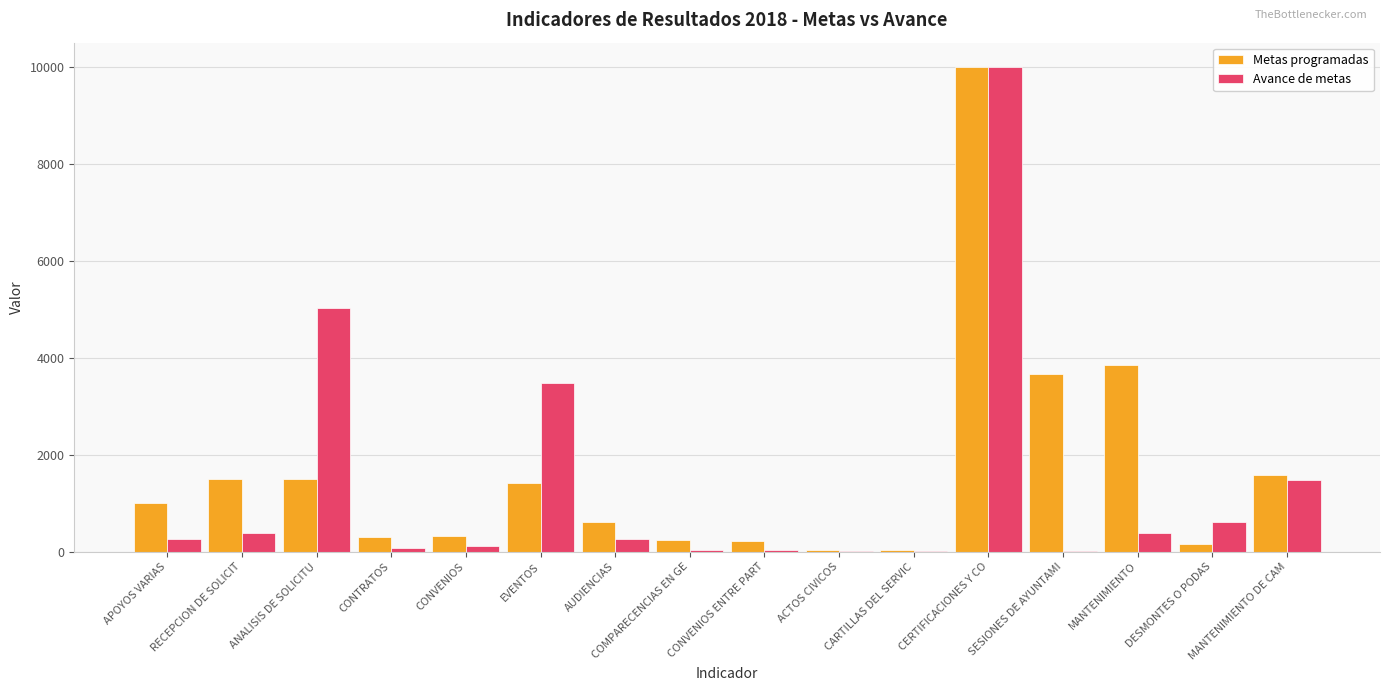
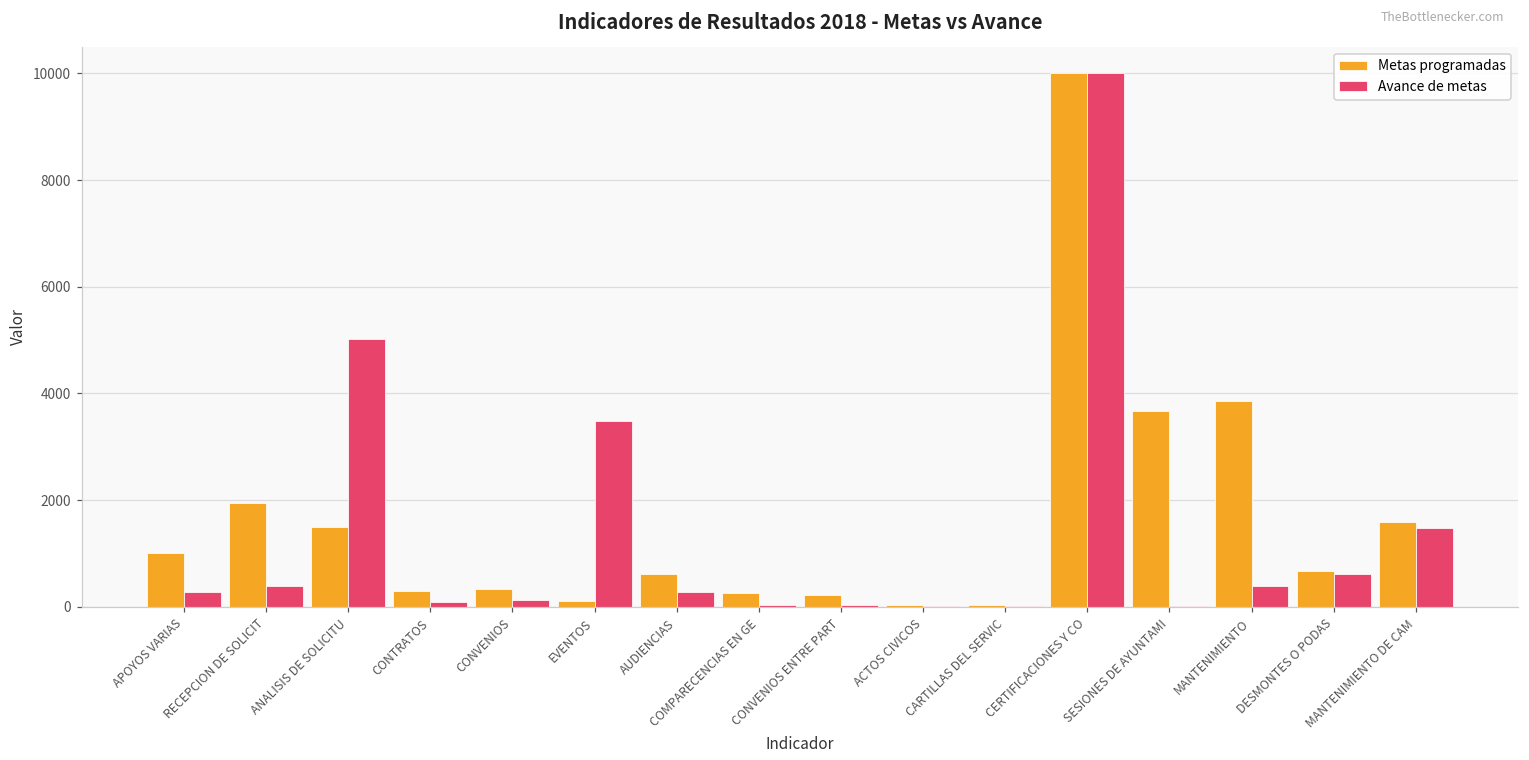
  {
    "Metas programadas": {
      "APOYOS VARIAS": 1000,
-     "RECEPCION DE SOLICIT": 1500,
+     "RECEPCION DE SOLICIT": 2000,
      "ANALISIS DE SOLICITU": 1500,
      "CONTRATOS": 300,
      "CONVENIOS": 300,
-     "EVENTOS": 1400,
+     "EVENTOS": 100,
      "AUDIENCIAS": 600,
      "COMPARECENCIAS EN GE": 300,
      "CONVENIOS ENTRE PART": 200,
      "CERTIFICACIONES Y CO": 10000,
      "SESIONES DE AYUNTAMI": 3700,
      "MANTENIMIENTO": 3900,
-     "DESMONTES O PODAS": 200,
+     "DESMONTES O PODAS": 700,
      "MANTENIMIENTO DE CAM": 1600
    },
    "Avance de metas": {
      "APOYOS VARIAS": 300,
      "RECEPCION DE SOLICIT": 400,
      "ANALISIS DE SOLICITU": 5000,
      "CONTRATOS": 100,
      "CONVENIOS": 100,
      "EVENTOS": 3500,
      "AUDIENCIAS": 300,
      "CERTIFICACIONES Y CO": 10000,
      "MANTENIMIENTO": 400,
      "DESMONTES O PODAS": 600,
      "MANTENIMIENTO DE CAM": 1500
    }
  }
